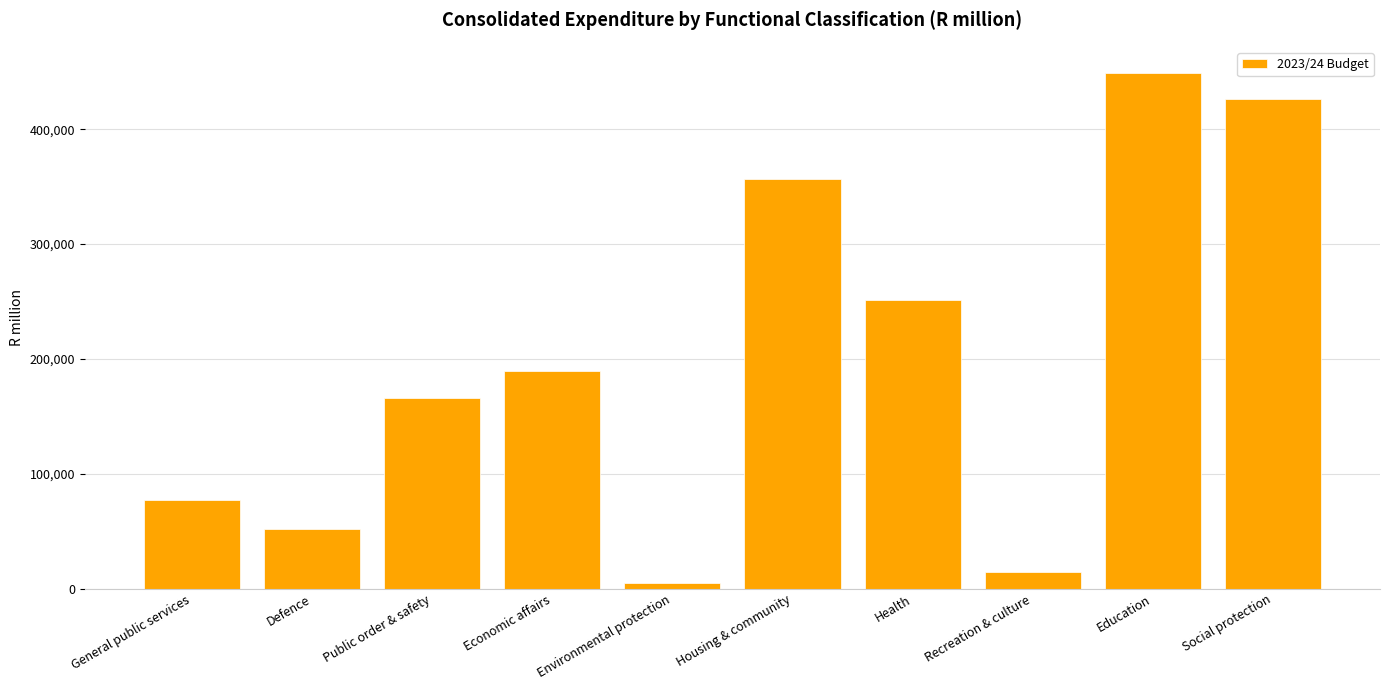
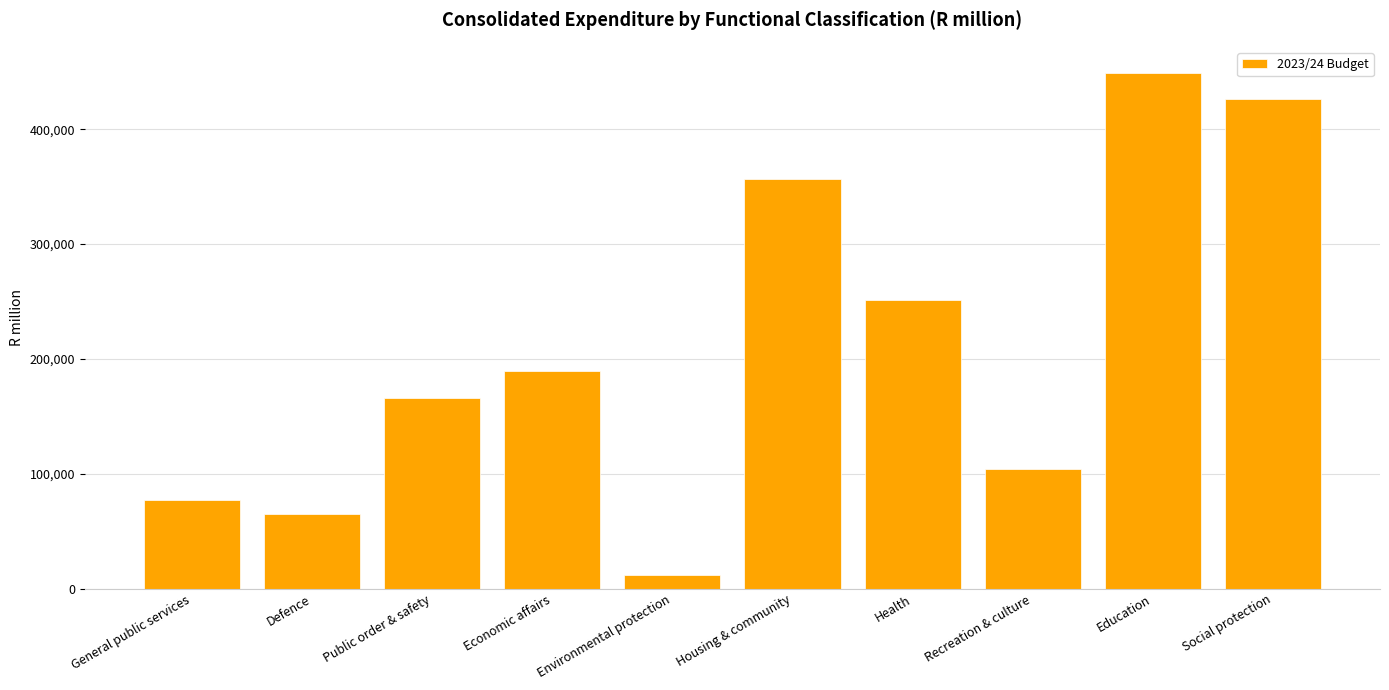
  {
    "General public services": "77,000",
-   "Defence": "52,000",
+   "Defence": "65,000",
    "Public order & safety": "166,000",
    "Economic affairs": "189,000",
-   "Environmental protection": "5,000",
+   "Environmental protection": "12,000",
    "Housing & community": "357,000",
    "Health": "252,000",
-   "Recreation & culture": "14,000",
+   "Recreation & culture": "104,000",
    "Education": "449,000",
    "Social protection": "426,000"
  }
